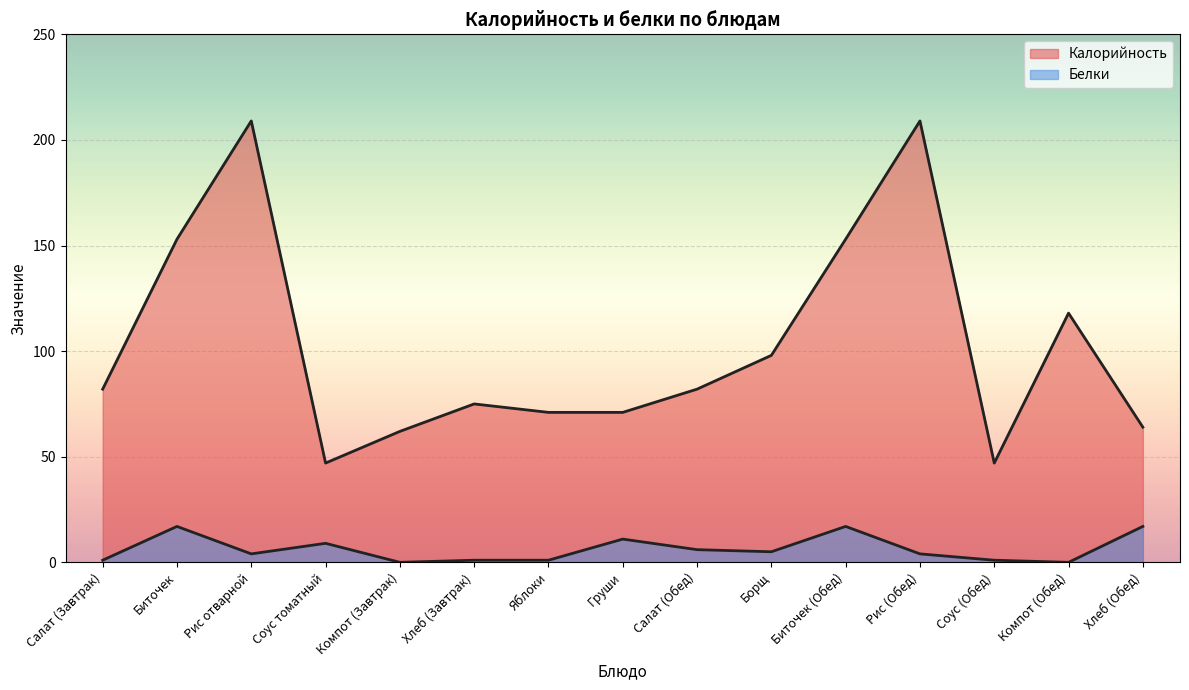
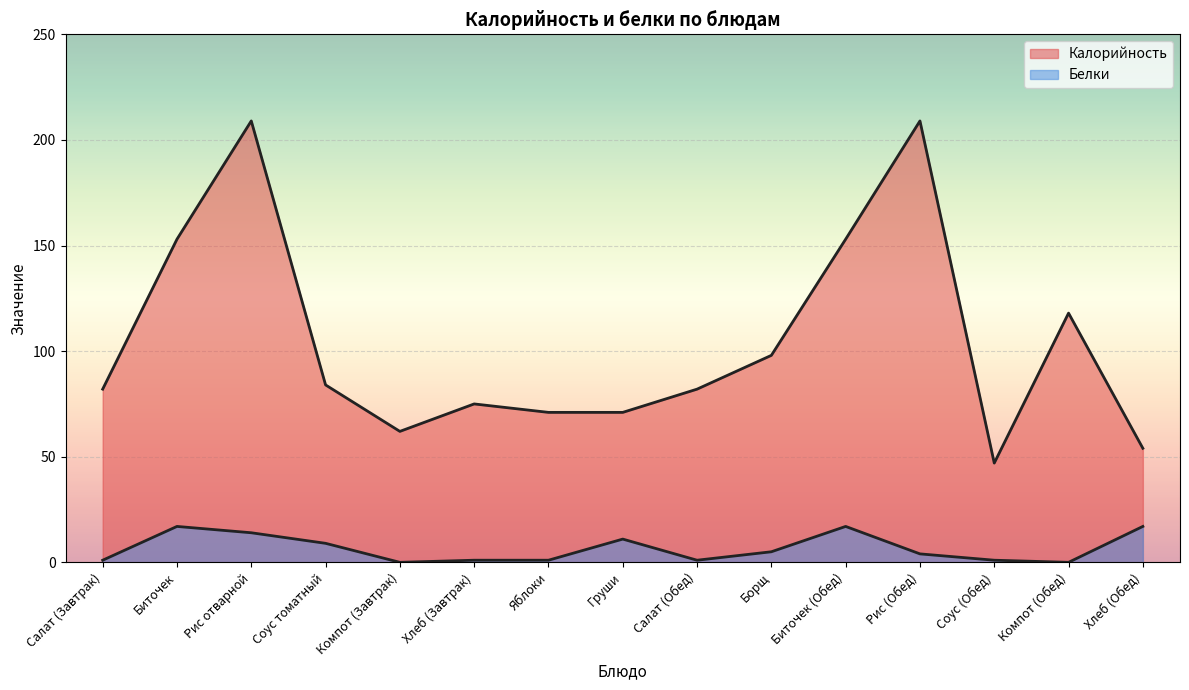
  {
    "Калорийность": {
      "Салат (Завтрак)": 82,
      "Биточек": 153,
      "Рис отварной": 209,
-     "Соус томатный": 47,
+     "Соус томатный": 84,
      "Компот (Завтрак)": 62,
      "Хлеб (Завтрак)": 75,
      "Яблоки": 71,
      "Груши": 71,
      "Салат (Обед)": 82,
      "Борщ": 98,
      "Биточек (Обед)": 153,
      "Рис (Обед)": 209,
      "Соус (Обед)": 47,
      "Компот (Обед)": 118,
-     "Хлеб (Обед)": 64
+     "Хлеб (Обед)": 54
    },
    "Белки": {
      "Салат (Завтрак)": 1,
      "Биточек": 17,
-     "Рис отварной": 4,
+     "Рис отварной": 14,
      "Соус томатный": 9,
      "Компот (Завтрак)": 0,
      "Хлеб (Завтрак)": 1,
      "Яблоки": 1,
      "Груши": 11,
-     "Салат (Обед)": 6,
+     "Салат (Обед)": 1,
      "Борщ": 5,
      "Биточек (Обед)": 17,
      "Рис (Обед)": 4,
      "Соус (Обед)": 1,
      "Компот (Обед)": 0,
      "Хлеб (Обед)": 17
    }
  }
